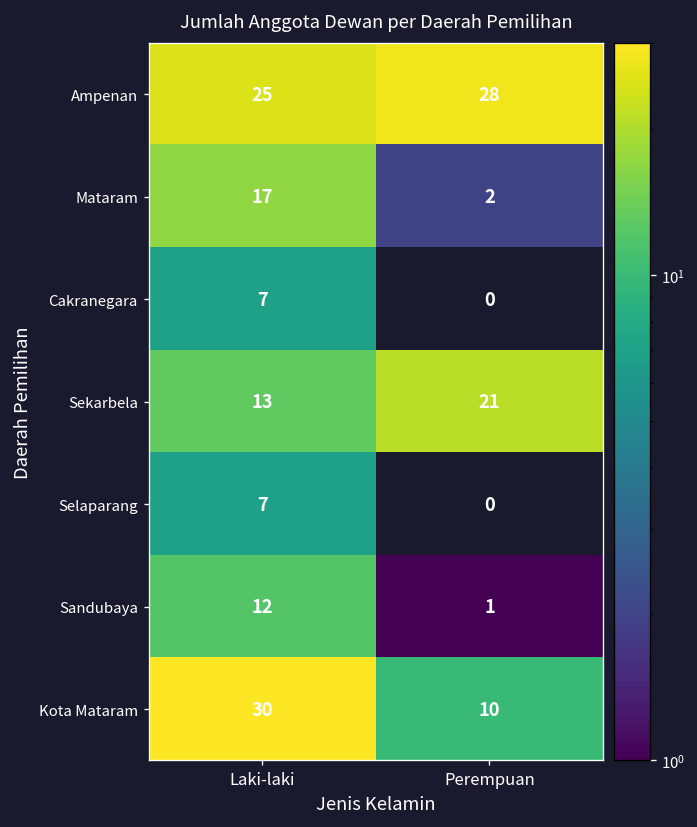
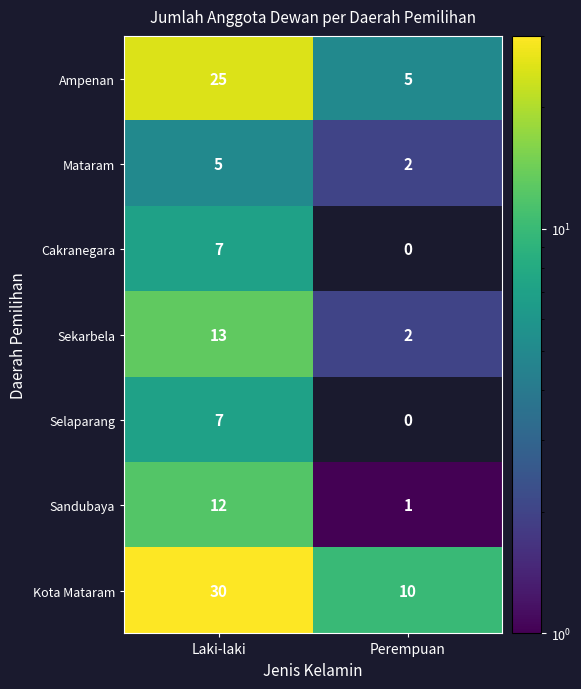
  {
    "Ampenan": {
      "Laki-laki": 25,
-     "Perempuan": 28
+     "Perempuan": 5
    },
    "Mataram": {
-     "Laki-laki": 17,
+     "Laki-laki": 5,
      "Perempuan": 2
    },
    "Cakranegara": {
      "Laki-laki": 7
    },
    "Sekarbela": {
      "Laki-laki": 13,
-     "Perempuan": 21
+     "Perempuan": 2
    },
    "Selaparang": {
      "Laki-laki": 7
    },
    "Sandubaya": {
      "Laki-laki": 12,
      "Perempuan": 1
    },
    "Kota Mataram": {
      "Laki-laki": 30,
      "Perempuan": 10
    }
  }
